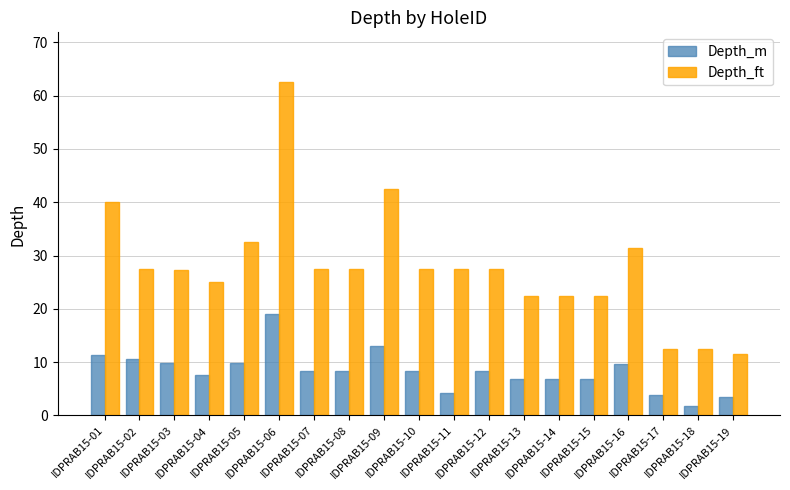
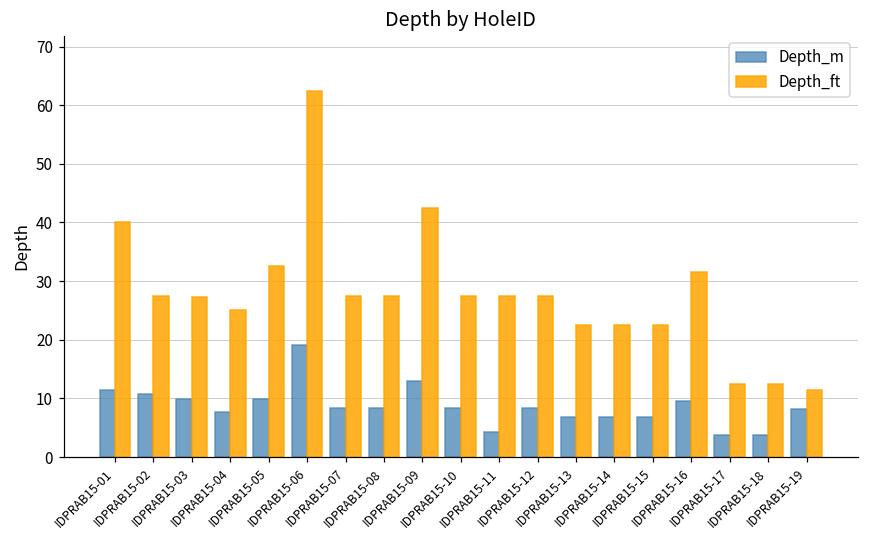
  {
    "Depth_m": {
      "IDPRAB15-01": 11,
      "IDPRAB15-02": 11,
      "IDPRAB15-03": 10,
      "IDPRAB15-04": 8,
      "IDPRAB15-05": 10,
      "IDPRAB15-06": 19,
      "IDPRAB15-07": 8,
      "IDPRAB15-08": 8,
      "IDPRAB15-09": 13,
      "IDPRAB15-10": 8,
      "IDPRAB15-11": 4,
      "IDPRAB15-12": 8,
      "IDPRAB15-13": 7,
      "IDPRAB15-14": 7,
      "IDPRAB15-15": 7,
      "IDPRAB15-16": 10,
      "IDPRAB15-17": 4,
-     "IDPRAB15-18": 2,
-     "IDPRAB15-19": 4
+     "IDPRAB15-18": 4,
+     "IDPRAB15-19": 8
    },
    "Depth_ft": {
      "IDPRAB15-01": 40,
      "IDPRAB15-02": 28,
      "IDPRAB15-03": 27,
      "IDPRAB15-04": 25,
      "IDPRAB15-05": 33,
      "IDPRAB15-06": 63,
      "IDPRAB15-07": 28,
      "IDPRAB15-08": 28,
      "IDPRAB15-09": 43,
      "IDPRAB15-10": 28,
      "IDPRAB15-11": 28,
      "IDPRAB15-12": 28,
      "IDPRAB15-13": 23,
      "IDPRAB15-14": 23,
      "IDPRAB15-15": 23,
      "IDPRAB15-16": 32,
      "IDPRAB15-17": 13,
      "IDPRAB15-18": 13,
      "IDPRAB15-19": 12
    }
  }
